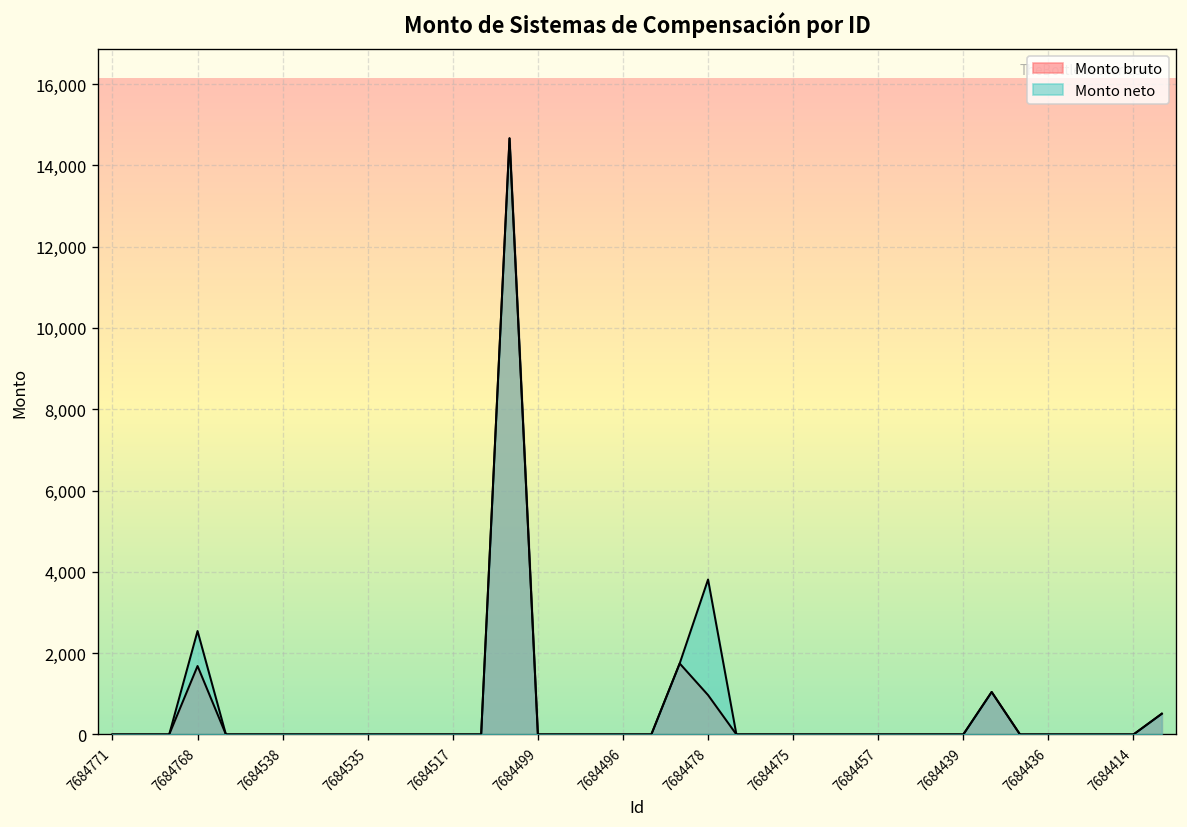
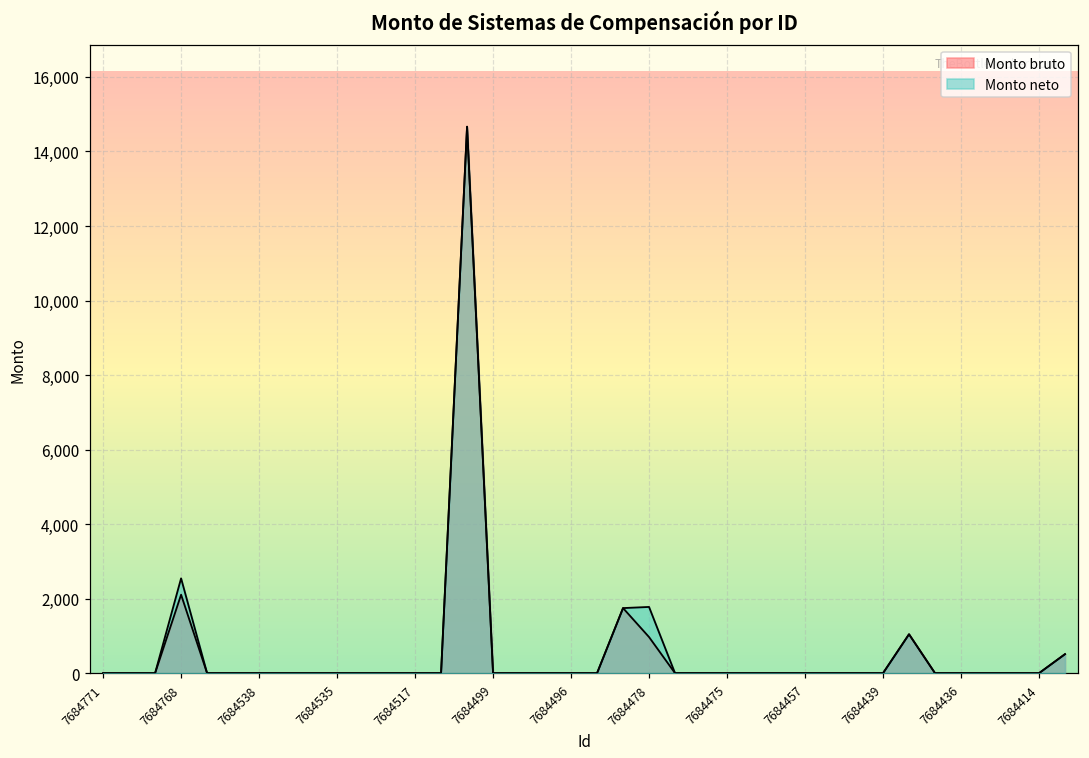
  {
    "Monto bruto": {
-     "7684768": "1,700",
+     "7684768": "2,100",
      "7684478": "1,000"
    },
    "Monto neto": {
      "7684768": "2,500",
-     "7684478": "3,800"
+     "7684478": "1,800"
    }
  }
